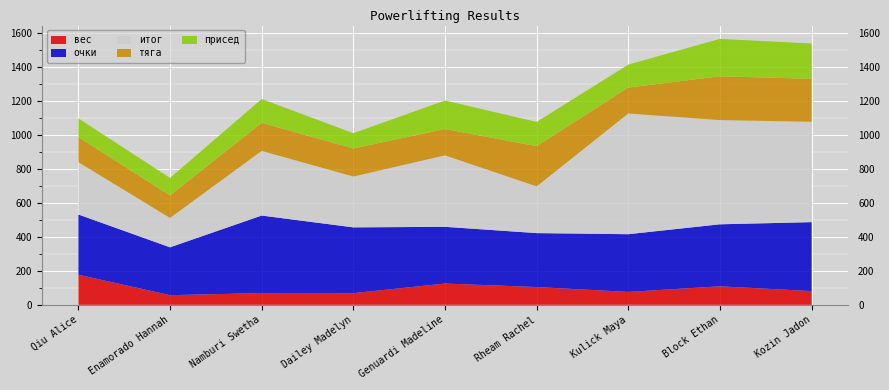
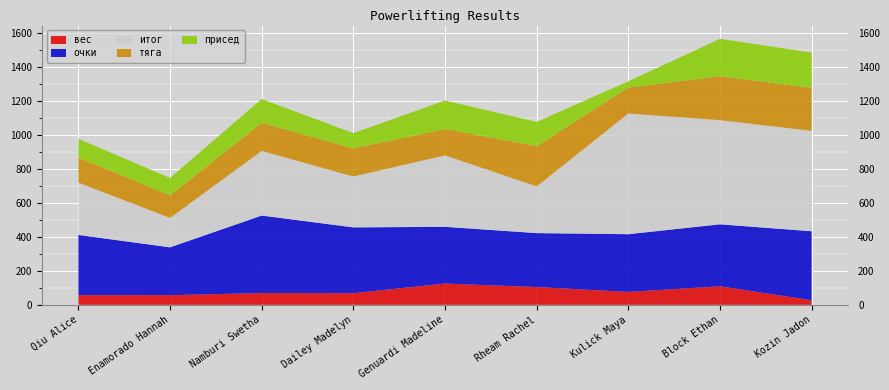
  {
    "вес": {
-     "Qiu Alice": 180,
+     "Qiu Alice": 60,
      "Enamorado Hannah": 60,
      "Namburi Swetha": 70,
      "Dailey Madelyn": 70,
      "Genuardi Madeline": 120,
      "Rheam Rachel": 100,
      "Kulick Maya": 80,
      "Block Ethan": 110,
-     "Kozin Jadon": 80
+     "Kozin Jadon": 30
    },
    "очки": {
      "Qiu Alice": 350,
      "Enamorado Hannah": 280,
      "Namburi Swetha": 460,
      "Dailey Madelyn": 390,
      "Genuardi Madeline": 330,
      "Rheam Rachel": 320,
      "Kulick Maya": 340,
      "Block Ethan": 360,
      "Kozin Jadon": 410
    },
    "итог": {
      "Qiu Alice": 310,
      "Enamorado Hannah": 170,
      "Namburi Swetha": 380,
      "Dailey Madelyn": 300,
      "Genuardi Madeline": 420,
      "Rheam Rachel": 270,
      "Kulick Maya": 710,
      "Block Ethan": 610,
      "Kozin Jadon": 590
    },
    "тяга": {
      "Qiu Alice": 150,
      "Enamorado Hannah": 130,
      "Namburi Swetha": 160,
      "Dailey Madelyn": 170,
      "Genuardi Madeline": 160,
      "Rheam Rachel": 240,
      "Kulick Maya": 150,
      "Block Ethan": 260,
      "Kozin Jadon": 250
    },
    "присед": {
      "Qiu Alice": 110,
      "Enamorado Hannah": 100,
      "Namburi Swetha": 140,
      "Dailey Madelyn": 90,
      "Genuardi Madeline": 170,
      "Rheam Rachel": 140,
-     "Kulick Maya": 140,
+     "Kulick Maya": 40,
      "Block Ethan": 220,
      "Kozin Jadon": 210
    }
  }
